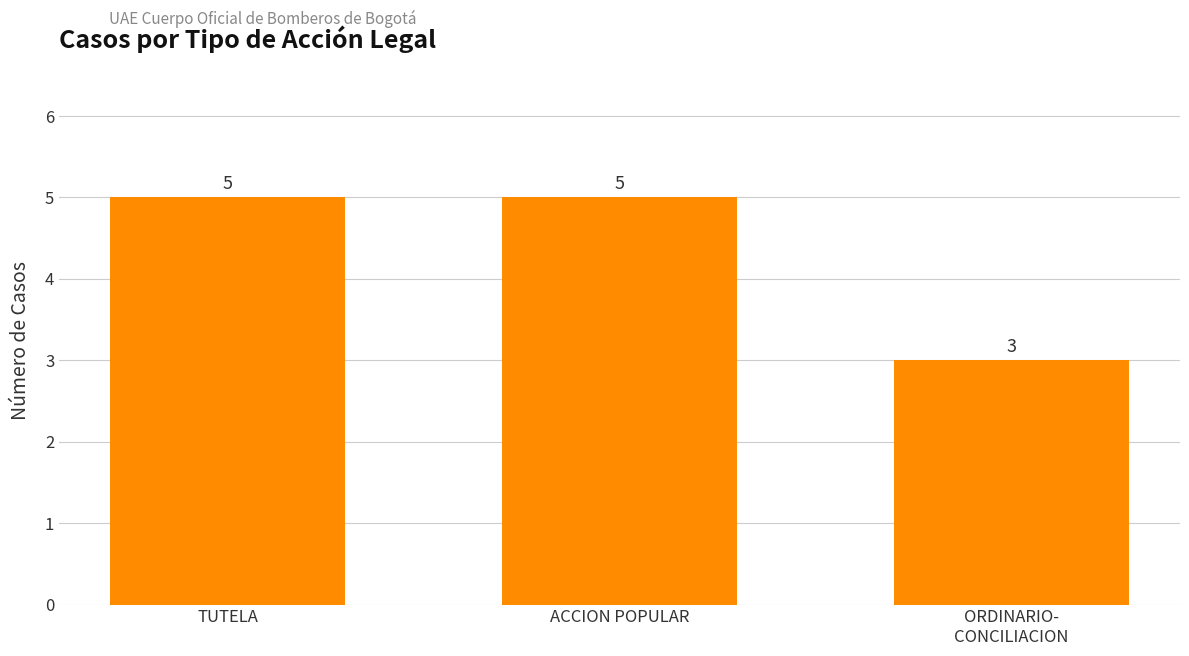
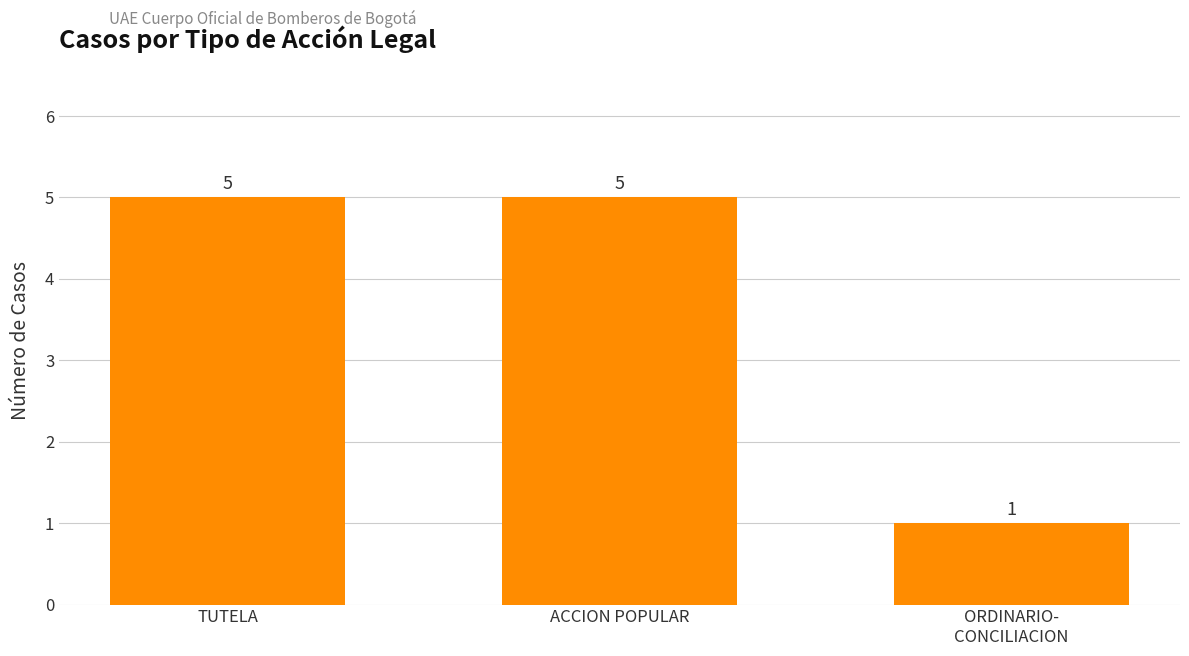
  {
    "TUTELA": 5,
    "ACCION POPULAR": 5,
-   "ORDINARIO- CONCILIACION": 3
+   "ORDINARIO- CONCILIACION": 1
  }
